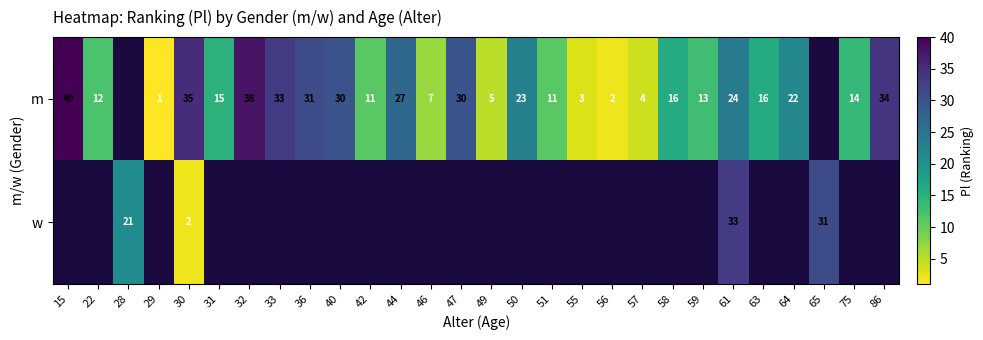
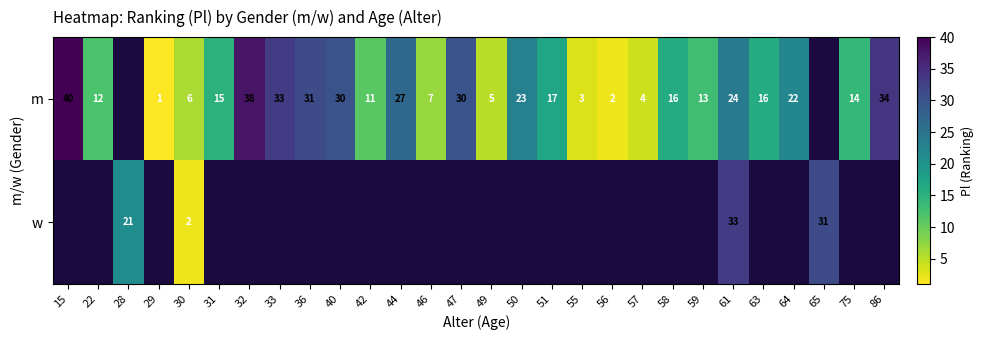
  {
    "m": {
      "15": 40,
      "22": 12,
      "29": 1,
-     "30": 35,
+     "30": 6,
      "31": 15,
      "32": 38,
      "33": 33,
      "36": 31,
      "40": 30,
      "42": 11,
      "44": 27,
      "46": 7,
      "47": 30,
      "49": 5,
      "50": 23,
-     "51": 11,
+     "51": 17,
      "55": 3,
      "56": 2,
      "57": 4,
      "58": 16,
      "59": 13,
      "61": 24,
      "63": 16,
      "64": 22,
      "75": 14,
      "86": 34
    },
    "w": {
      "28": 21,
      "30": 2,
      "61": 33,
      "65": 31
    }
  }
